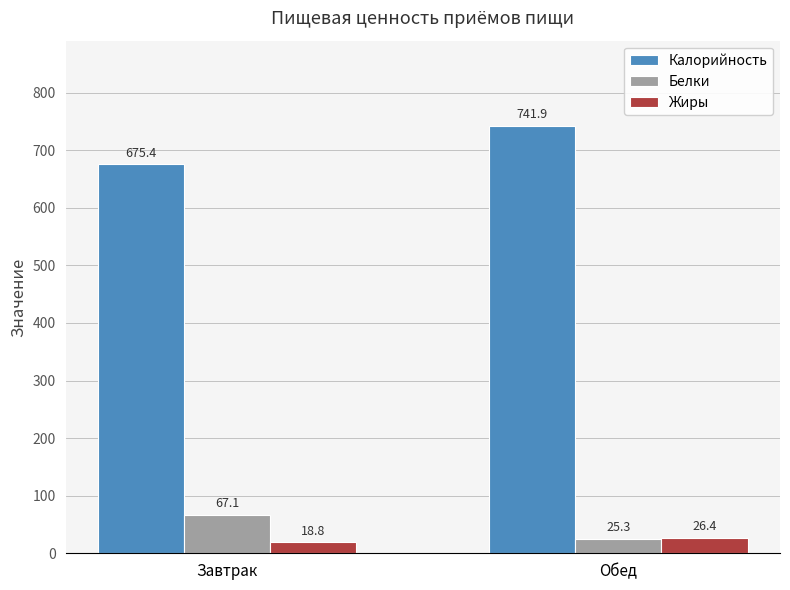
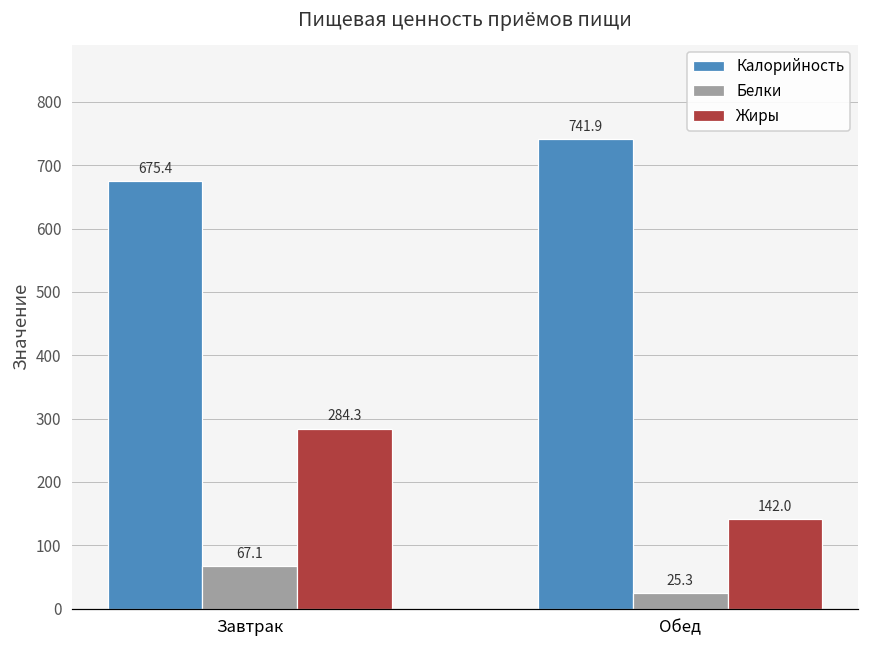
  {
    "Калорийность": {
      "Завтрак": 675.4,
      "Обед": 741.9
    },
    "Белки": {
      "Завтрак": 67.1,
      "Обед": 25.3
    },
    "Жиры": {
-     "Завтрак": 18.8,
-     "Обед": 26.4
+     "Завтрак": 284.3,
+     "Обед": 142.0
    }
  }
